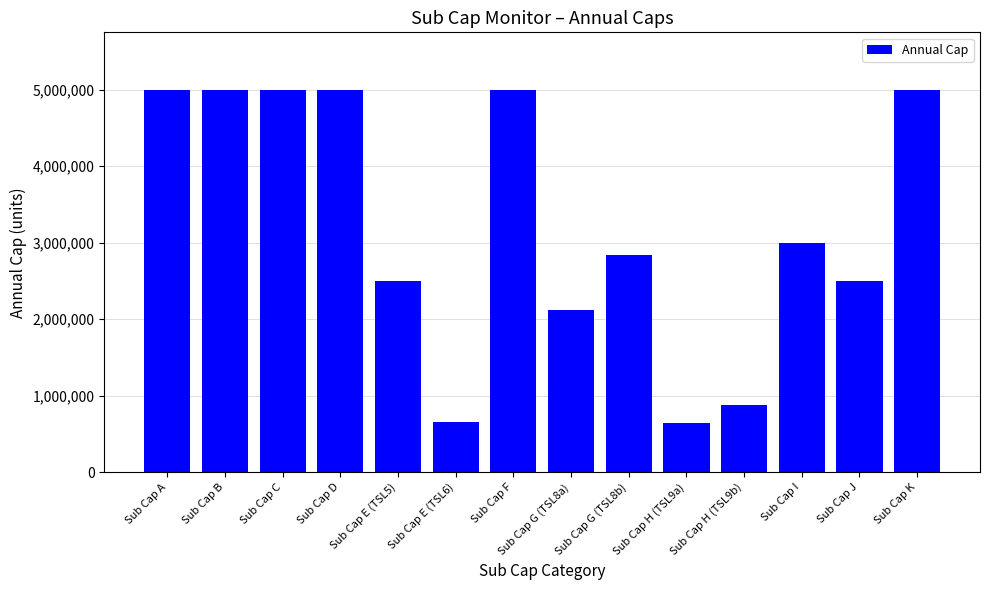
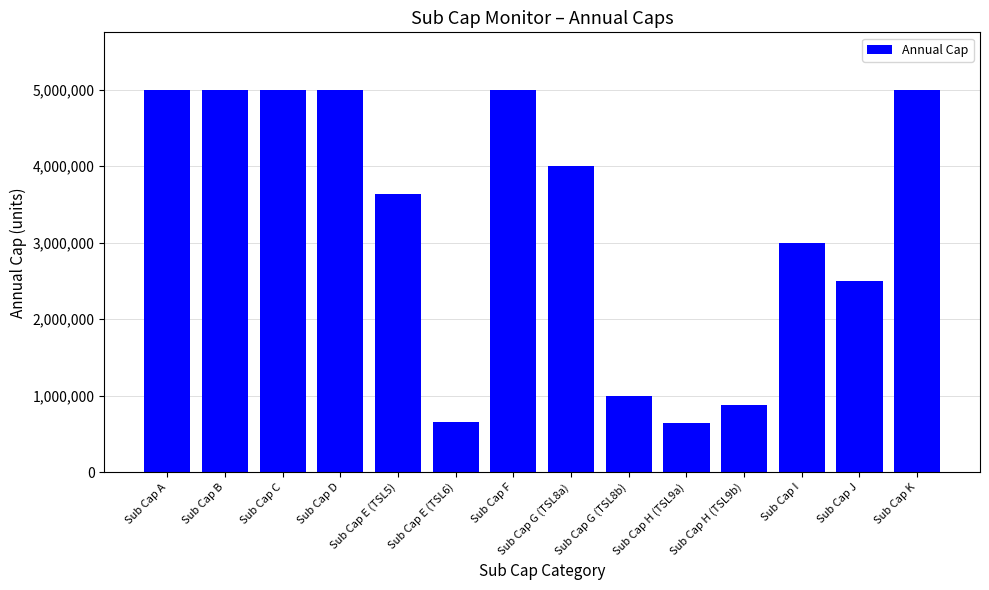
  {
    "Sub Cap A": "5,000,000",
    "Sub Cap B": "5,000,000",
    "Sub Cap C": "5,000,000",
    "Sub Cap D": "5,000,000",
-   "Sub Cap E (TSL5)": "2,500,000",
+   "Sub Cap E (TSL5)": "3,600,000",
    "Sub Cap E (TSL6)": "700,000",
    "Sub Cap F": "5,000,000",
-   "Sub Cap G (TSL8a)": "2,100,000",
-   "Sub Cap G (TSL8b)": "2,800,000",
+   "Sub Cap G (TSL8a)": "4,000,000",
+   "Sub Cap G (TSL8b)": "1,000,000",
    "Sub Cap H (TSL9a)": "600,000",
    "Sub Cap H (TSL9b)": "900,000",
    "Sub Cap I": "3,000,000",
    "Sub Cap J": "2,500,000",
    "Sub Cap K": "5,000,000"
  }
